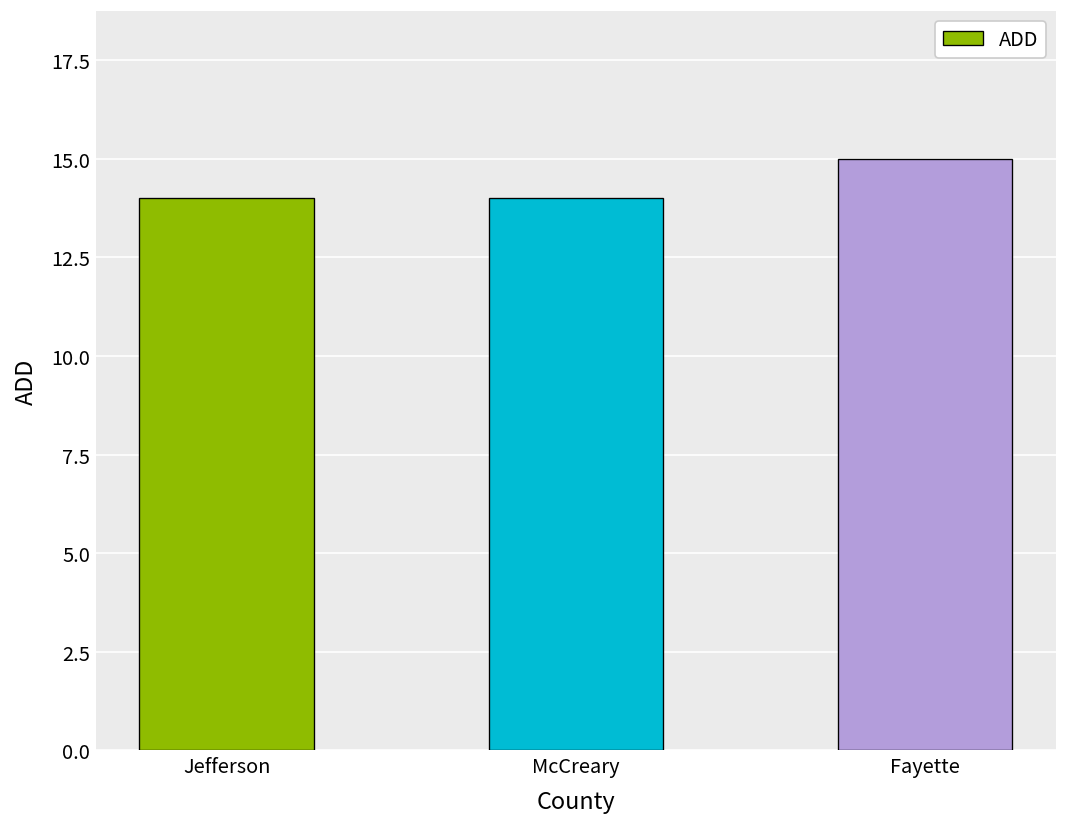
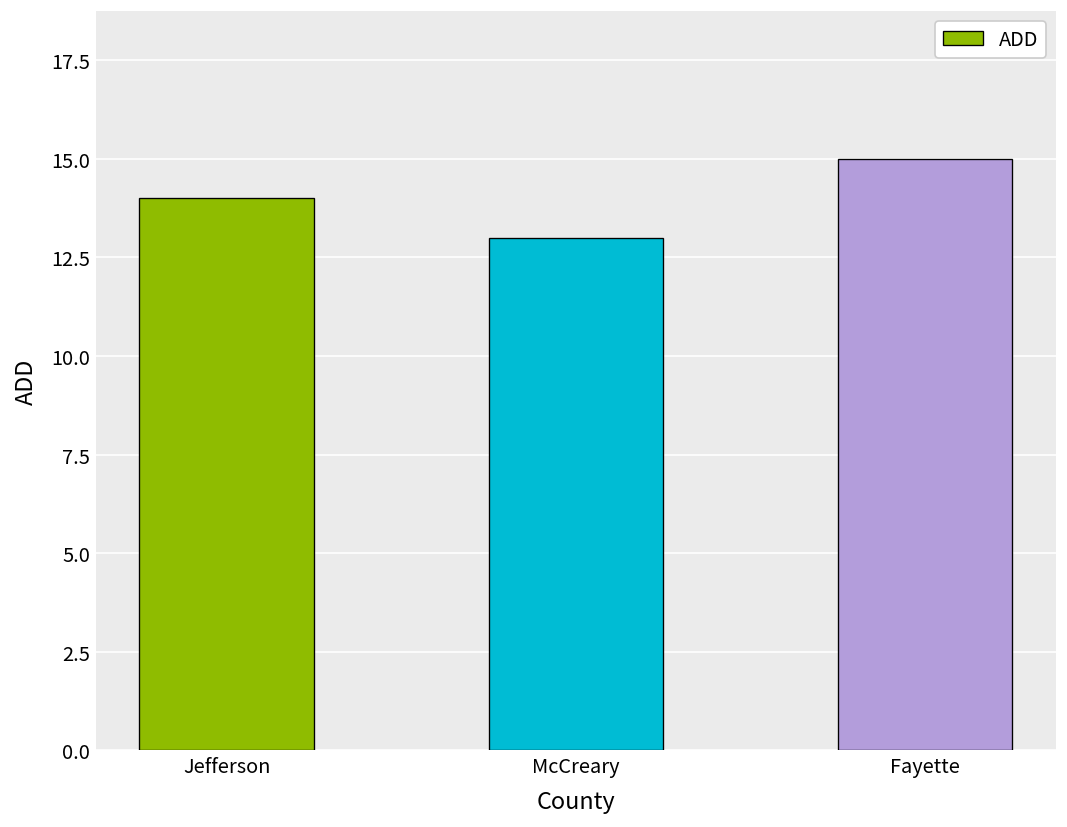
  {
    "Jefferson": 14,
-   "McCreary": 14,
+   "McCreary": 13,
    "Fayette": 15
  }
